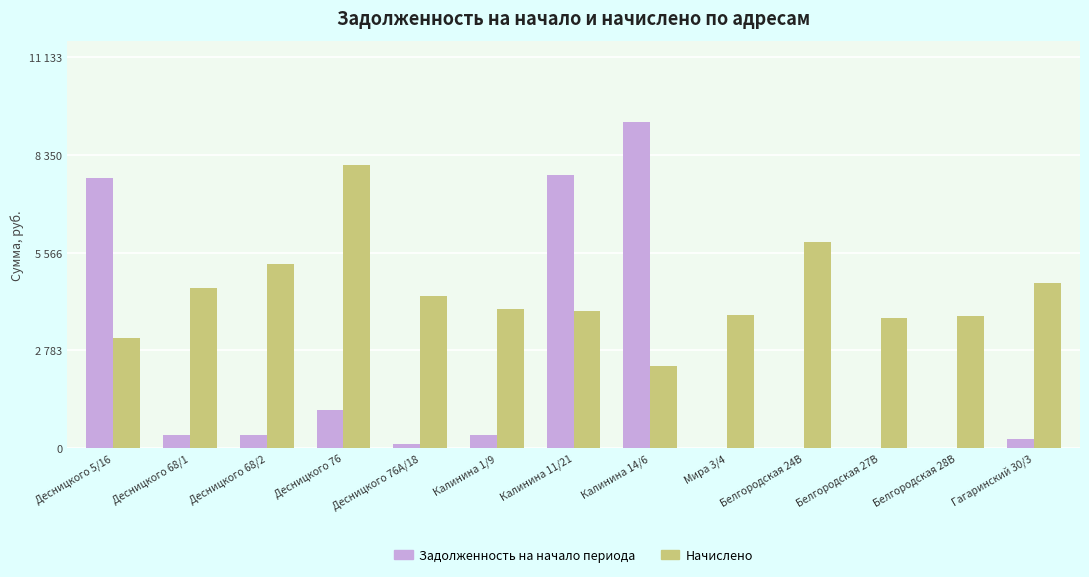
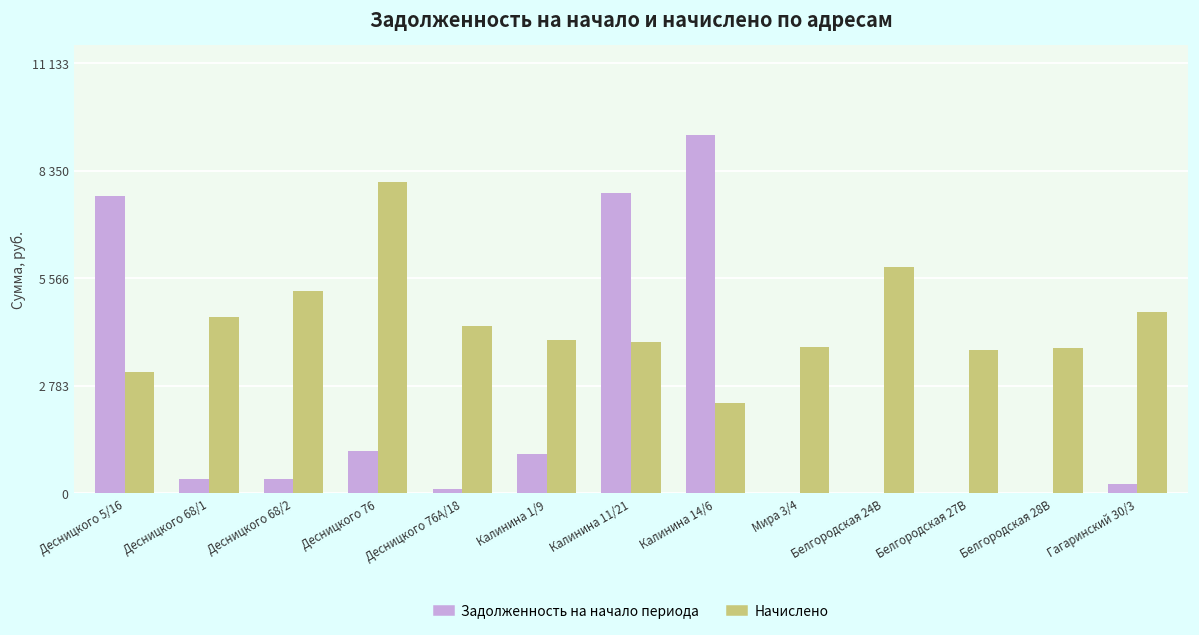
  {
    "Задолженность на начало периода": {
      "Десницкого 5/16": 7700,
      "Десницкого 68/1": 400,
      "Десницкого 68/2": 400,
      "Десницкого 76": 1100,
      "Десницкого 76А/18": 100,
-     "Калинина 1/9": 400,
+     "Калинина 1/9": 1000,
      "Калинина 11/21": 7800,
      "Калинина 14/6": 9300,
      "Мира 3/4": 0,
      "Белгородская 24В": 0,
      "Белгородская 27В": 0,
      "Белгородская 28В": 0,
      "Гагаринский 30/3": 200
    },
    "Начислено": {
      "Десницкого 5/16": 3100,
      "Десницкого 68/1": 4600,
      "Десницкого 68/2": 5200,
      "Десницкого 76": 8100,
      "Десницкого 76А/18": 4300,
      "Калинина 1/9": 4000,
      "Калинина 11/21": 3900,
      "Калинина 14/6": 2300,
      "Мира 3/4": 3800,
      "Белгородская 24В": 5900,
      "Белгородская 27В": 3700,
      "Белгородская 28В": 3800,
      "Гагаринский 30/3": 4700
    }
  }
